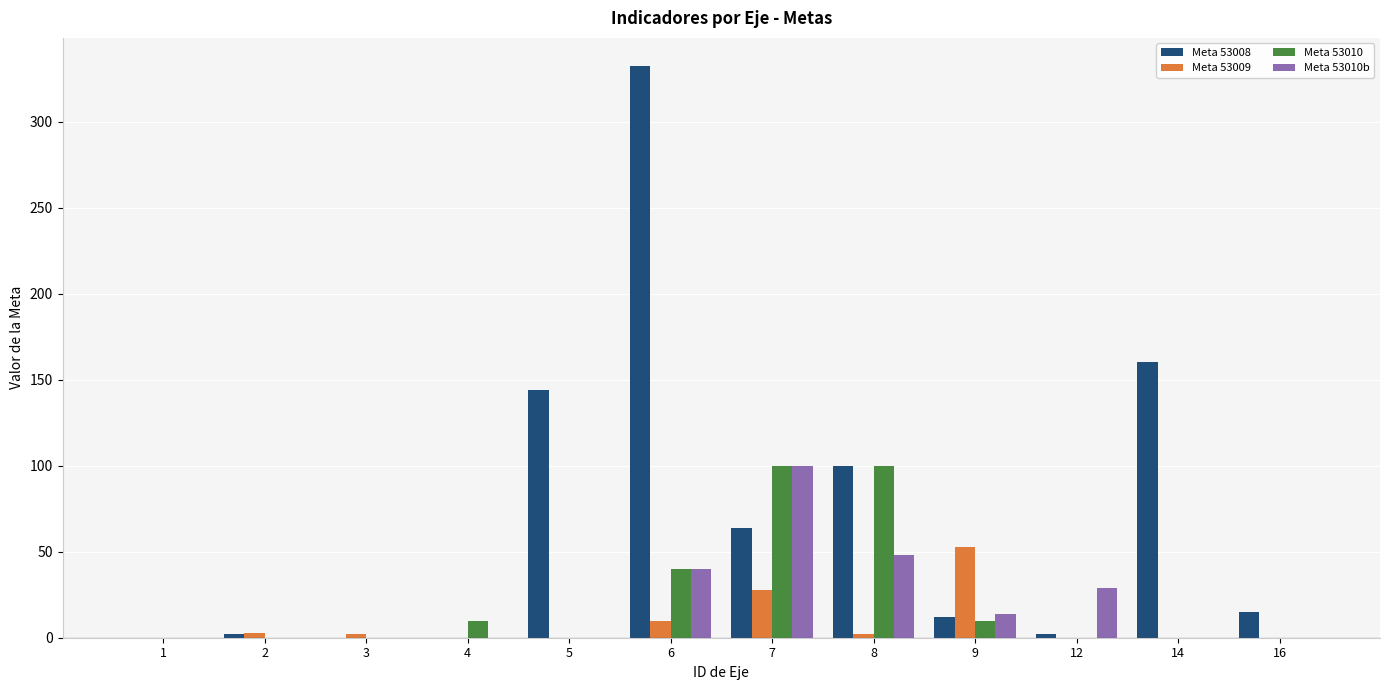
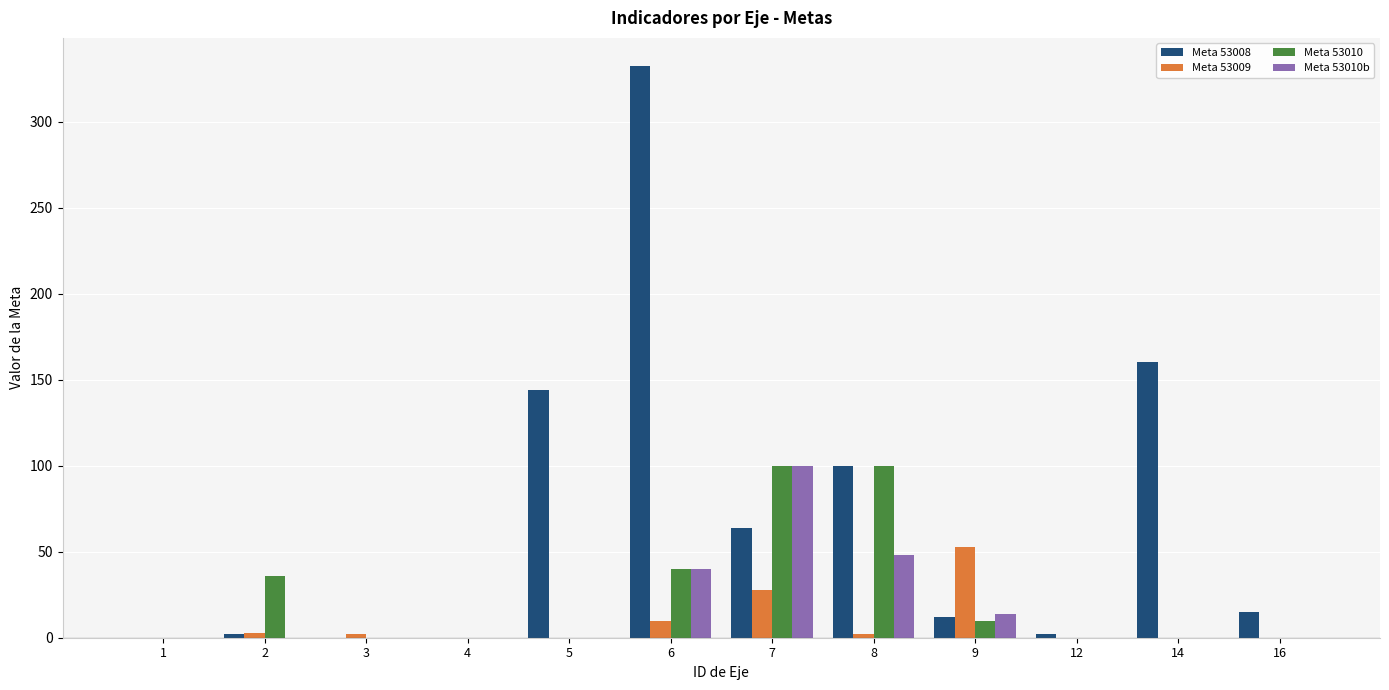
  {
    "Meta 53008": {
      "1": 0,
      "2": 2,
      "3": 0,
      "4": 0,
      "5": 144,
      "6": 332,
      "7": 64,
      "8": 100,
      "9": 12,
      "12": 2,
      "14": 160,
      "16": 15
    },
    "Meta 53009": {
      "1": 0,
      "2": 3,
      "3": 2,
      "4": 0,
      "5": 0,
      "6": 10,
      "7": 28,
      "8": 2,
      "9": 53,
      "12": 0,
      "14": 0,
      "16": 0
    },
    "Meta 53010": {
      "1": 0,
-     "2": 0,
+     "2": 36,
      "3": 0,
-     "4": 10,
+     "4": 0,
      "5": 0,
      "6": 40,
      "7": 100,
      "8": 100,
      "9": 10,
      "12": 0,
      "14": 0,
      "16": 0
    },
    "Meta 53010b": {
      "1": 0,
      "2": 0,
      "3": 0,
      "4": 0,
      "5": 0,
      "6": 40,
      "7": 100,
      "8": 48,
      "9": 14,
-     "12": 29,
+     "12": 0,
      "14": 0,
      "16": 0
    }
  }
